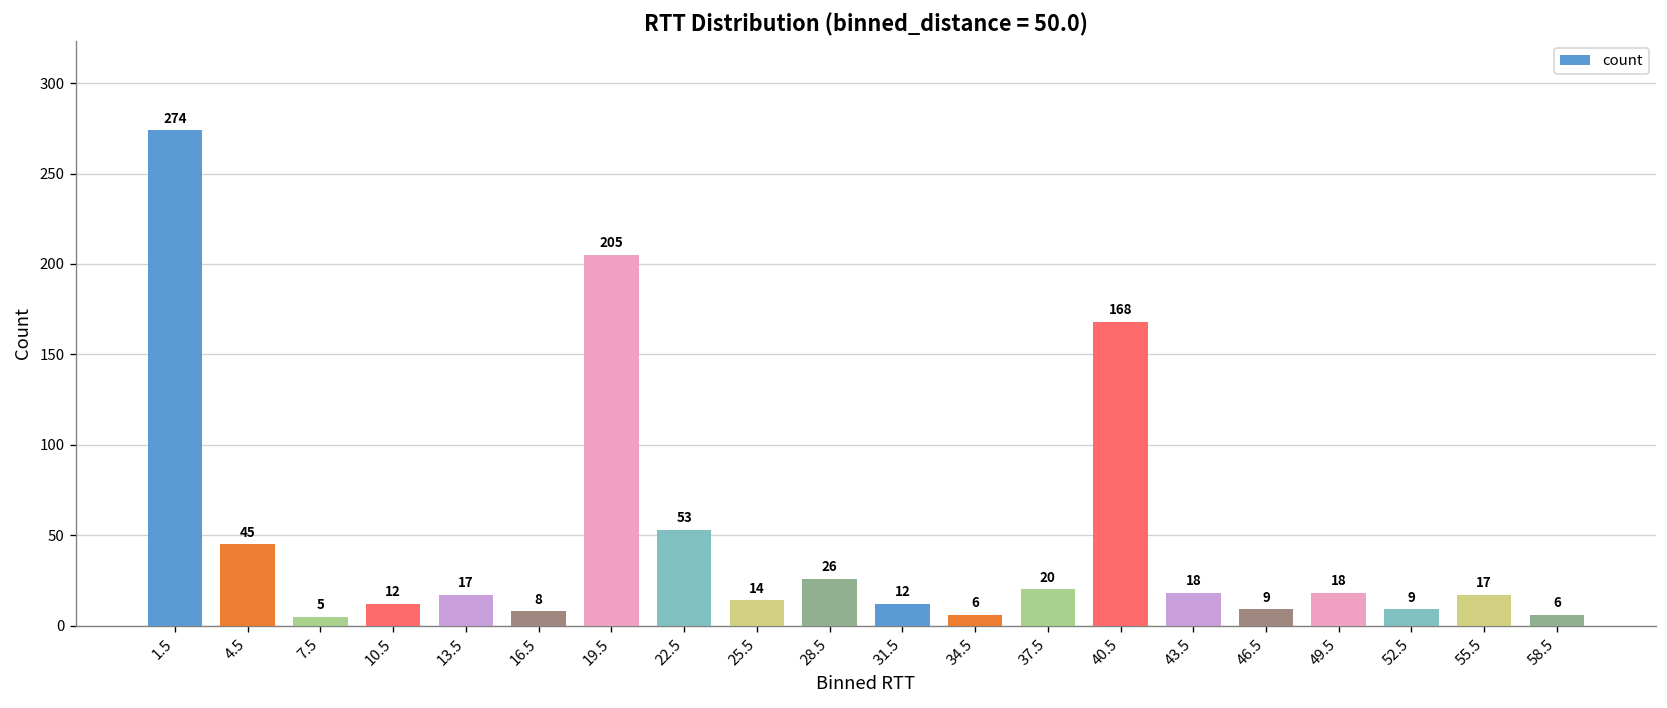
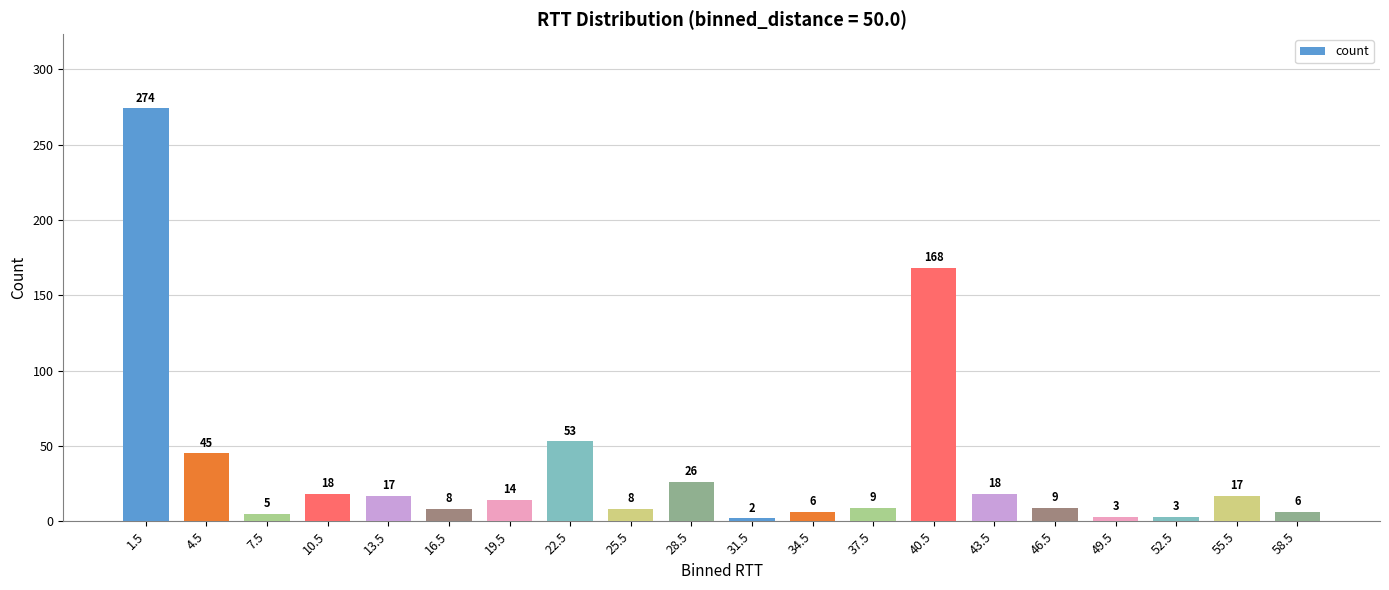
  {
    "1.5": 274,
    "4.5": 45,
    "7.5": 5,
-   "10.5": 12,
+   "10.5": 18,
    "13.5": 17,
    "16.5": 8,
-   "19.5": 205,
+   "19.5": 14,
    "22.5": 53,
-   "25.5": 14,
+   "25.5": 8,
    "28.5": 26,
-   "31.5": 12,
+   "31.5": 2,
    "34.5": 6,
-   "37.5": 20,
+   "37.5": 9,
    "40.5": 168,
    "43.5": 18,
    "46.5": 9,
-   "49.5": 18,
-   "52.5": 9,
+   "49.5": 3,
+   "52.5": 3,
    "55.5": 17,
    "58.5": 6
  }
